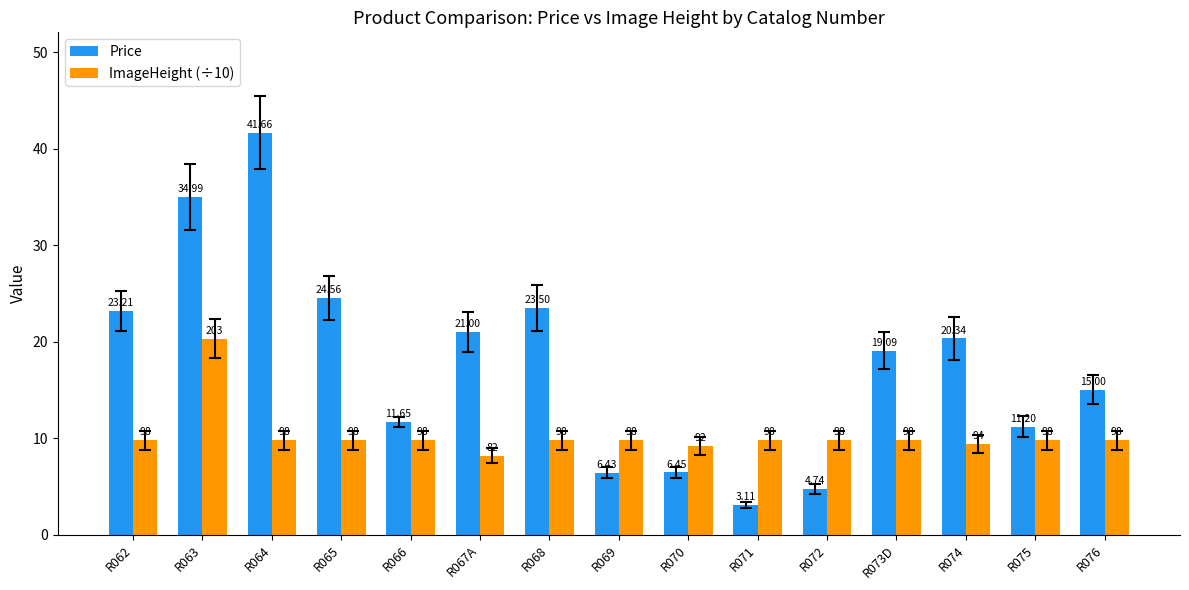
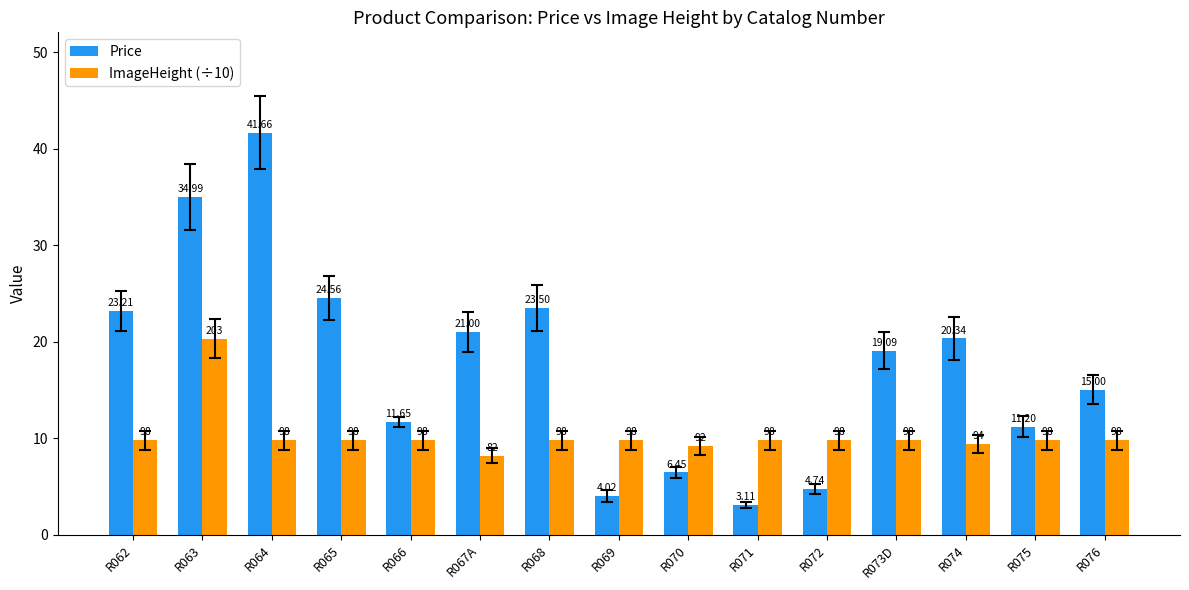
  {
    "Price": {
      "R062": 23.21,
      "R063": 34.99,
      "R064": 41.66,
      "R065": 24.56,
      "R067A": 21.00,
      "R068": 23.50,
-     "R069": 6.43,
+     "R069": 4.02,
      "R073D": 19.09,
      "R074": 20.34
    },
    "ImageHeight (÷10)": {
      "R062": 10,
      "R064": 10,
      "R065": 10,
      "R066": 10,
      "R067A": 8,
      "R068": 10,
      "R069": 10,
      "R070": 9,
      "R071": 10,
      "R072": 10,
      "R073D": 10,
      "R074": 9,
      "R075": 10,
      "R076": 10
    }
  }
